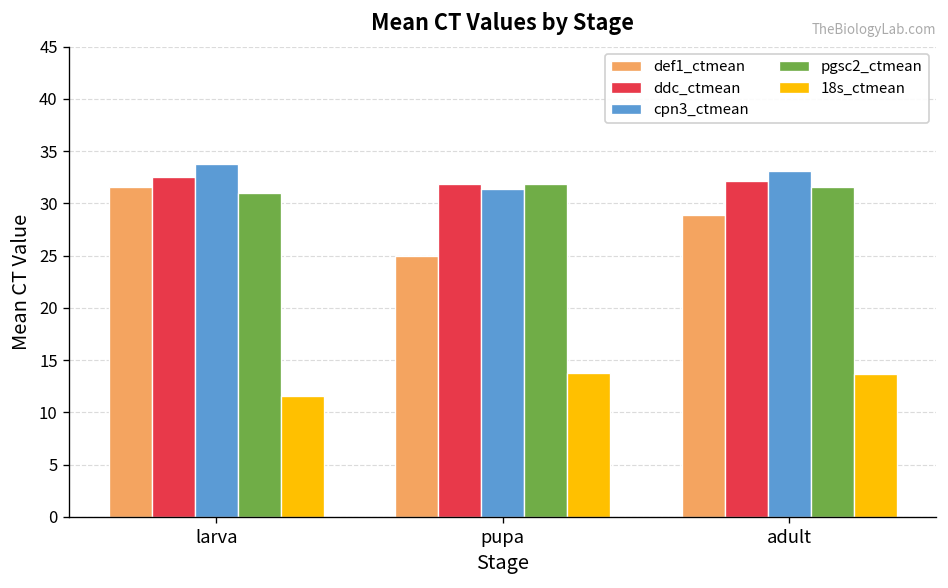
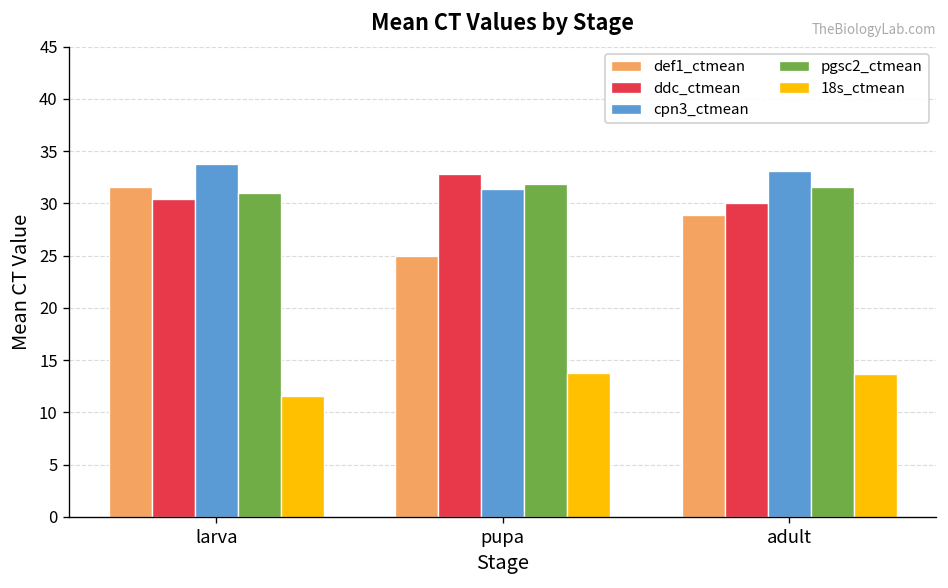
  {
    "def1_ctmean": {
      "larva": 32,
      "pupa": 25,
      "adult": 29
    },
    "ddc_ctmean": {
-     "larva": 33,
-     "pupa": 32,
-     "adult": 32
+     "larva": 30,
+     "pupa": 33,
+     "adult": 30
    },
    "cpn3_ctmean": {
      "larva": 34,
      "pupa": 31,
      "adult": 33
    },
    "pgsc2_ctmean": {
      "larva": 31,
      "pupa": 32,
      "adult": 32
    },
    "18s_ctmean": {
      "larva": 12,
      "pupa": 14,
      "adult": 14
    }
  }
